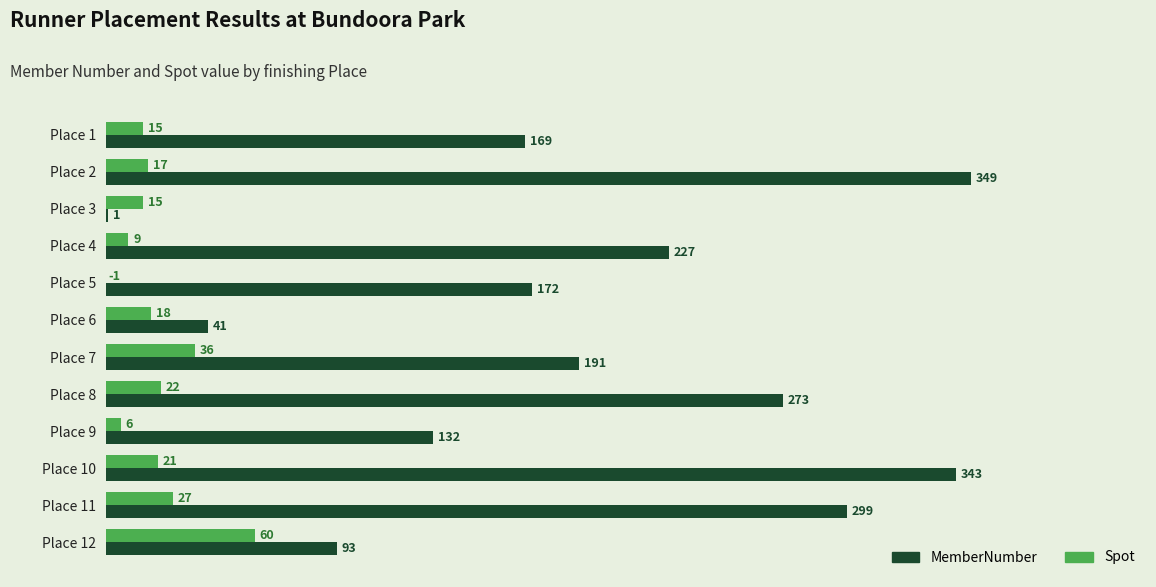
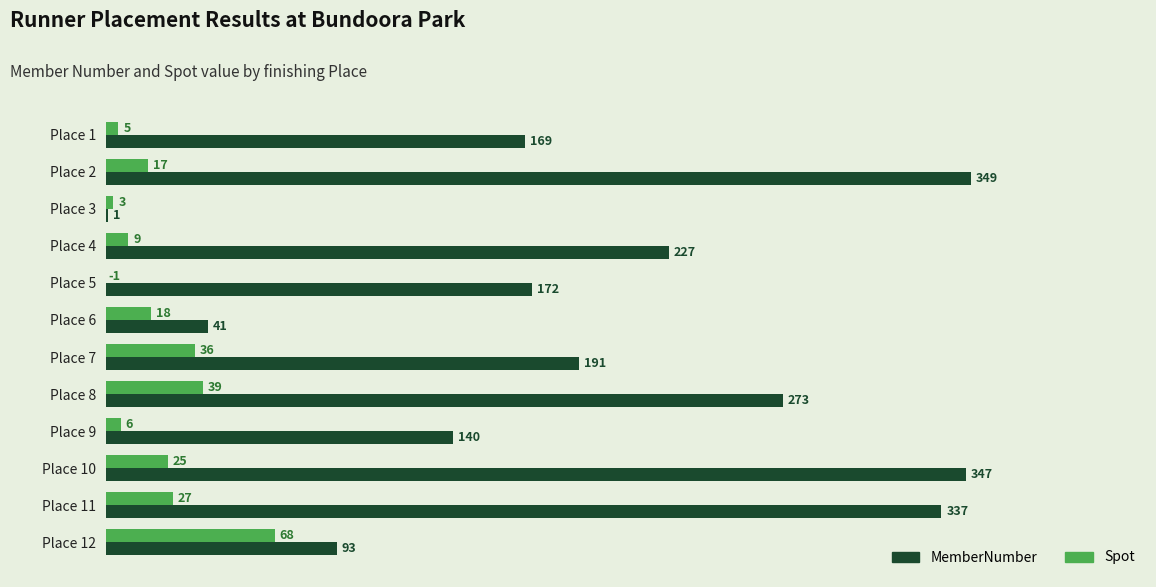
  {
    "MemberNumber": {
      "Place 1": 169,
      "Place 2": 349,
      "Place 3": 1,
      "Place 4": 227,
      "Place 5": 172,
      "Place 6": 41,
      "Place 7": 191,
      "Place 8": 273,
-     "Place 9": 132,
-     "Place 10": 343,
-     "Place 11": 299,
+     "Place 9": 140,
+     "Place 10": 347,
+     "Place 11": 337,
      "Place 12": 93
    },
    "Spot": {
-     "Place 1": 15,
+     "Place 1": 5,
      "Place 2": 17,
-     "Place 3": 15,
+     "Place 3": 3,
      "Place 4": 9,
      "Place 6": 18,
      "Place 7": 36,
-     "Place 8": 22,
+     "Place 8": 39,
      "Place 9": 6,
-     "Place 10": 21,
+     "Place 10": 25,
      "Place 11": 27,
-     "Place 12": 60
+     "Place 12": 68
    }
  }
